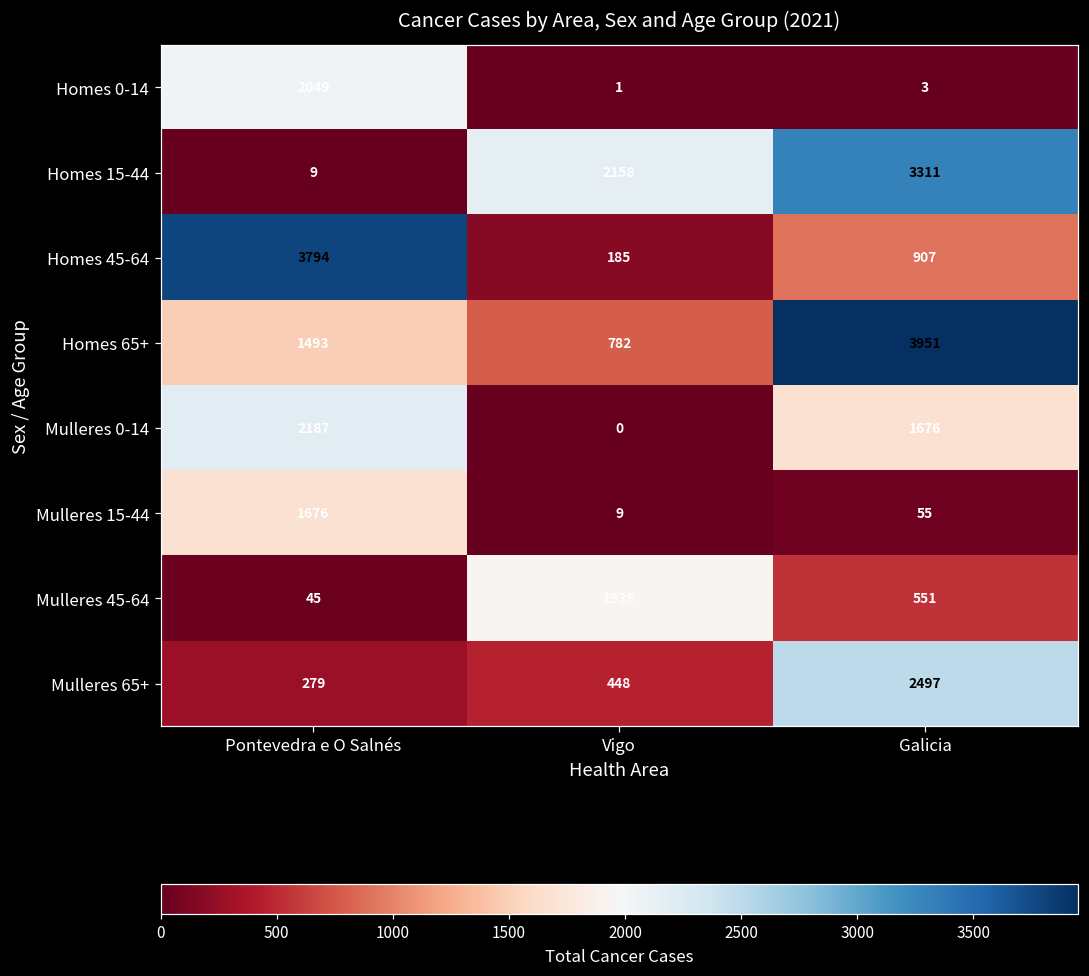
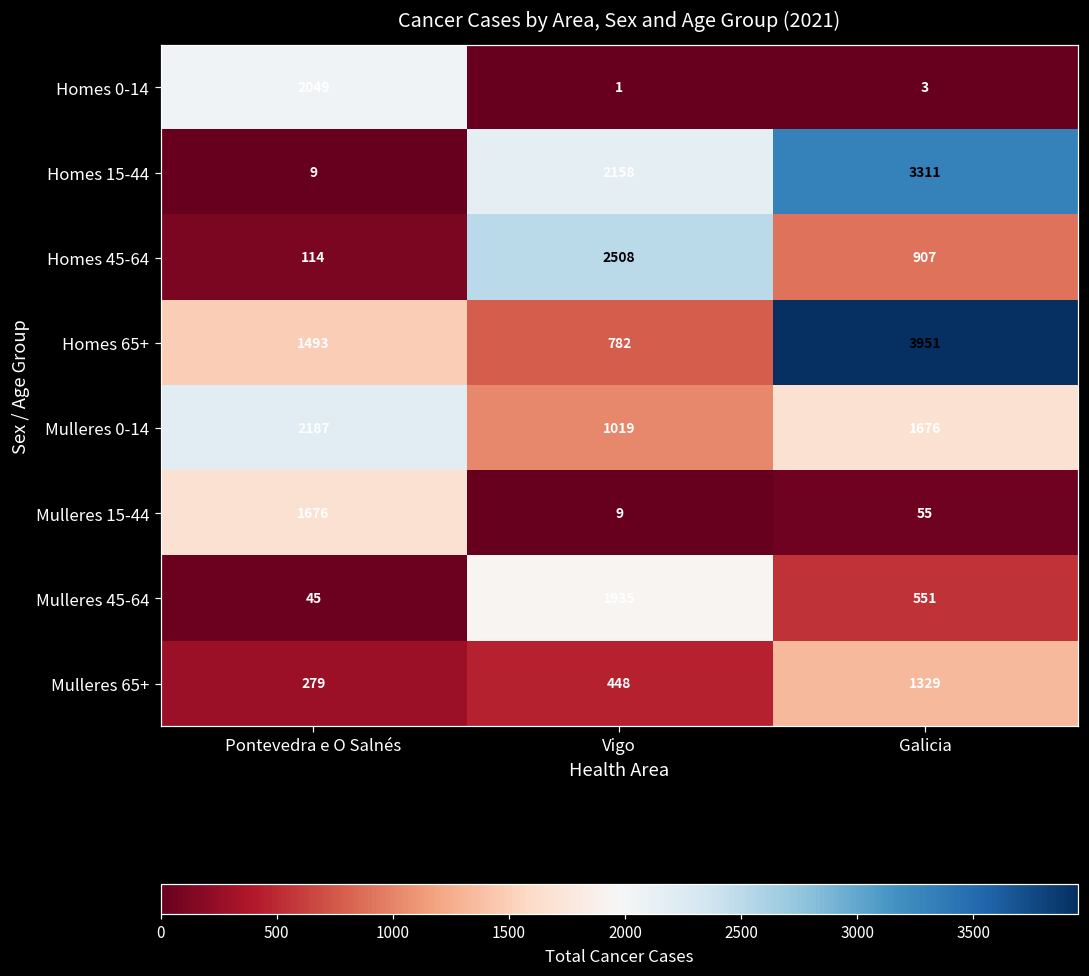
  {
    "Homes 0-14": {
      "Vigo": 1,
      "Galicia": 3
    },
    "Homes 15-44": {
      "Pontevedra e O Salnés": 9,
      "Galicia": 3311
    },
    "Homes 45-64": {
-     "Pontevedra e O Salnés": 3794,
-     "Vigo": 185,
+     "Pontevedra e O Salnés": 114,
+     "Vigo": 2508,
      "Galicia": 907
    },
    "Homes 65+": {
      "Pontevedra e O Salnés": 1493,
      "Vigo": 782,
      "Galicia": 3951
    },
    "Mulleres 0-14": {
-     "Vigo": 0
+     "Vigo": 1019
    },
    "Mulleres 15-44": {
      "Vigo": 9,
      "Galicia": 55
    },
    "Mulleres 45-64": {
      "Pontevedra e O Salnés": 45,
      "Galicia": 551
    },
    "Mulleres 65+": {
      "Pontevedra e O Salnés": 279,
      "Vigo": 448,
-     "Galicia": 2497
+     "Galicia": 1329
    }
  }
